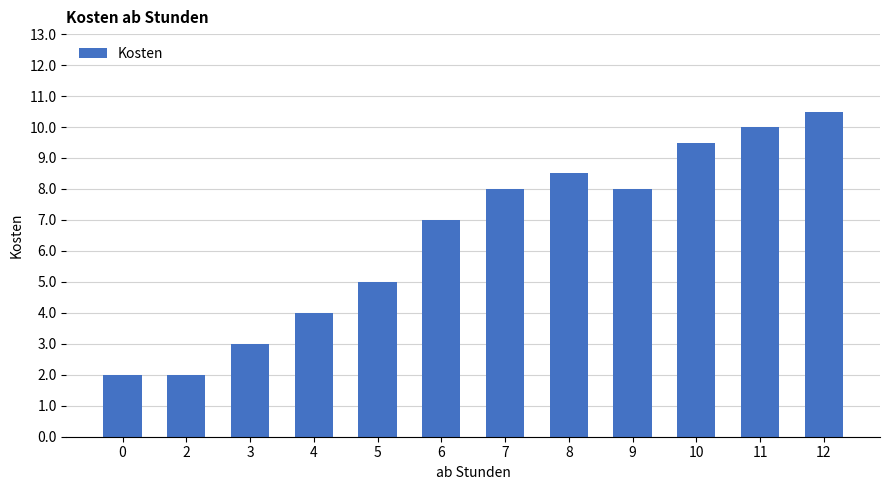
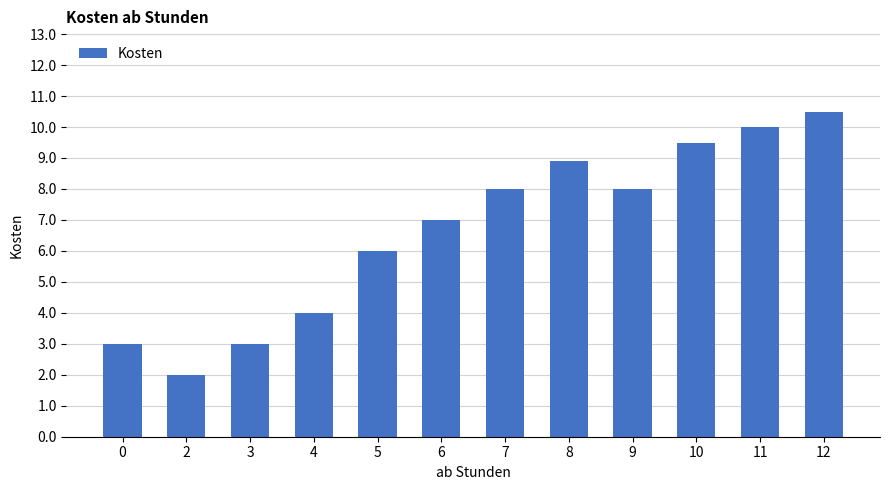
  {
-   "0": 2,
+   "0": 3,
    "2": 2.0,
    "3": 3.0,
    "4": 4.0,
-   "5": 5,
+   "5": 6,
    "6": 7.0,
    "7": 8.0,
-   "8": 8.5,
+   "8": 8.9,
    "9": 8.0,
    "10": 9.5,
    "11": 10.0,
    "12": 10.5
  }
